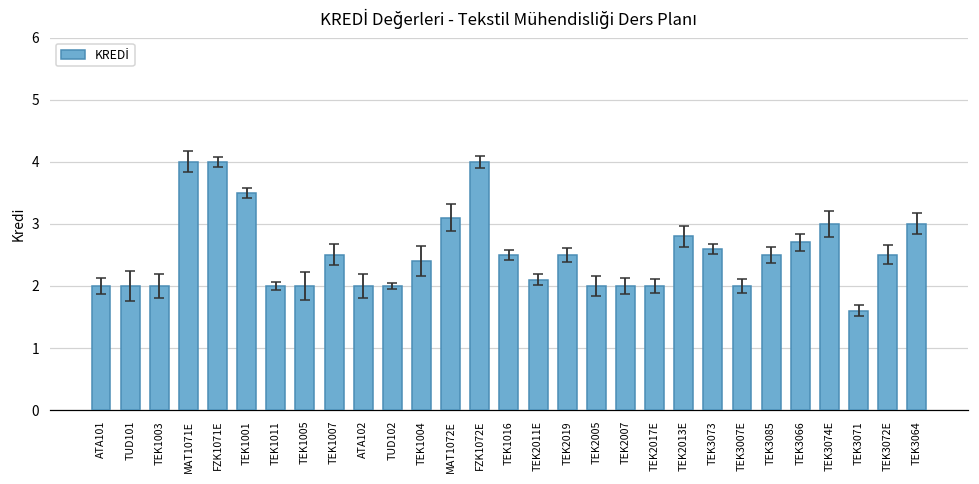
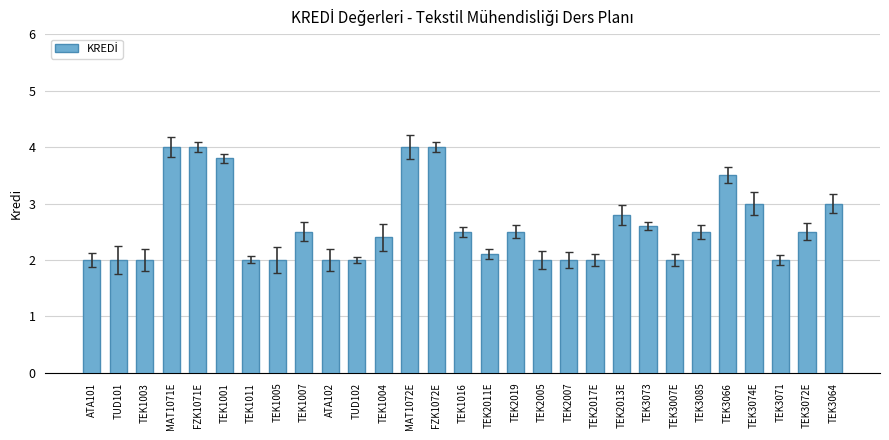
  {
    "KREDİ": {
      "ATA101": 2.0,
      "TUD101": 2.0,
      "TEK1003": 2.0,
      "MAT1071E": 4.0,
      "FZK1071E": 4.0,
-     "TEK1001": 3.5,
+     "TEK1001": 3.8,
      "TEK1011": 2.0,
      "TEK1005": 2.0,
      "TEK1007": 2.5,
      "ATA102": 2.0,
      "TUD102": 2.0,
      "TEK1004": 2.4,
-     "MAT1072E": 3.1,
+     "MAT1072E": 4.0,
      "FZK1072E": 4.0,
      "TEK1016": 2.5,
      "TEK2011E": 2.1,
      "TEK2019": 2.5,
      "TEK2005": 2.0,
      "TEK2007": 2.0,
      "TEK2017E": 2.0,
      "TEK2013E": 2.8,
      "TEK3073": 2.6,
      "TEK3007E": 2.0,
      "TEK3085": 2.5,
-     "TEK3066": 2.7,
+     "TEK3066": 3.5,
      "TEK3074E": 3.0,
-     "TEK3071": 1.6,
+     "TEK3071": 2.0,
      "TEK3072E": 2.5,
      "TEK3064": 3.0
    }
  }
